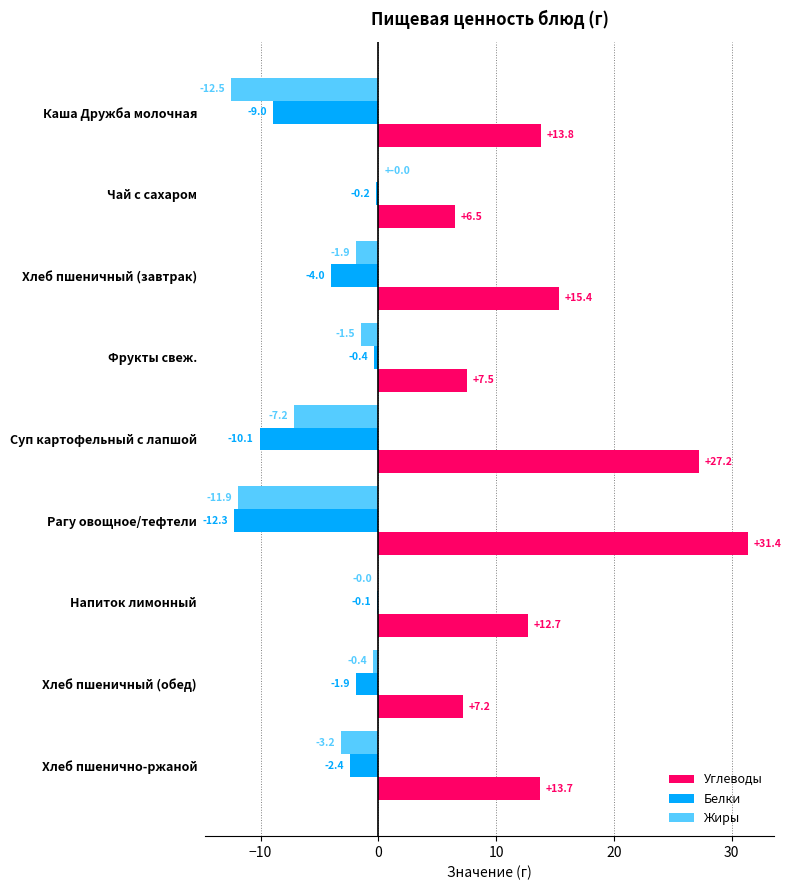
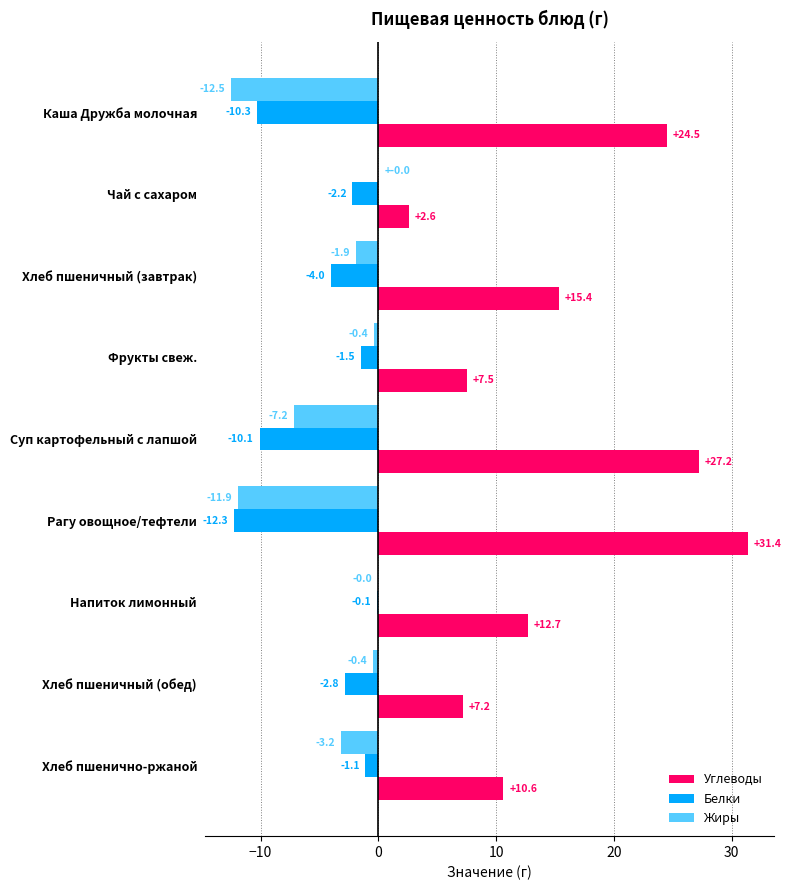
  {
    "Углеводы": {
-     "Каша Дружба молочная": "+13.8",
-     "Чай с сахаром": "+6.5",
+     "Каша Дружба молочная": "+24.5",
+     "Чай с сахаром": "+2.6",
      "Хлеб пшеничный (завтрак)": "+15.4",
      "Фрукты свеж.": "+7.5",
      "Суп картофельный с лапшой": "+27.2",
      "Рагу овощное/тефтели": "+31.4",
      "Напиток лимонный": "+12.7",
      "Хлеб пшеничный (обед)": "+7.2",
-     "Хлеб пшенично-ржаной": "+13.7"
+     "Хлеб пшенично-ржаной": "+10.6"
    },
    "Белки": {
-     "Каша Дружба молочная": "-9.0",
-     "Чай с сахаром": "-0.2",
+     "Каша Дружба молочная": "-10.3",
+     "Чай с сахаром": "-2.2",
      "Хлеб пшеничный (завтрак)": "-4.0",
-     "Фрукты свеж.": "-0.4",
+     "Фрукты свеж.": "-1.5",
      "Суп картофельный с лапшой": "-10.1",
      "Рагу овощное/тефтели": "-12.3",
      "Напиток лимонный": "-0.1",
-     "Хлеб пшеничный (обед)": "-1.9",
-     "Хлеб пшенично-ржаной": "-2.4"
+     "Хлеб пшеничный (обед)": "-2.8",
+     "Хлеб пшенично-ржаной": "-1.1"
    },
    "Жиры": {
      "Каша Дружба молочная": "-12.5",
      "Чай с сахаром": "+-0.0",
      "Хлеб пшеничный (завтрак)": "-1.9",
-     "Фрукты свеж.": "-1.5",
+     "Фрукты свеж.": "-0.4",
      "Суп картофельный с лапшой": "-7.2",
      "Рагу овощное/тефтели": "-11.9",
      "Напиток лимонный": "-0.0",
      "Хлеб пшеничный (обед)": "-0.4",
      "Хлеб пшенично-ржаной": "-3.2"
    }
  }
